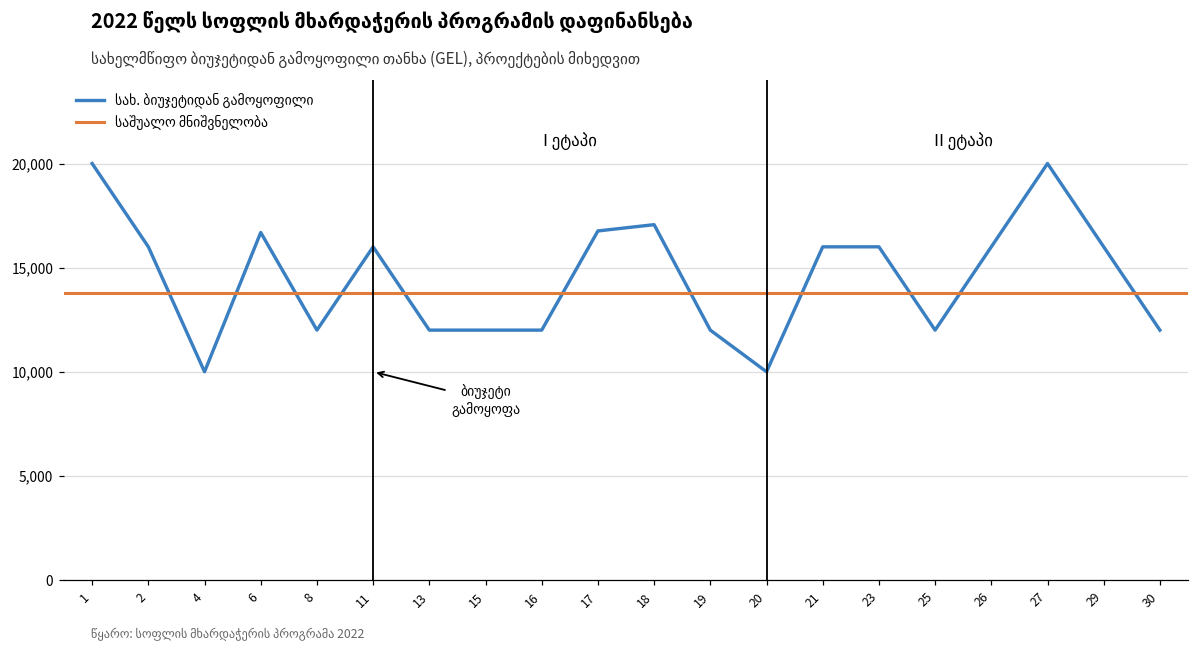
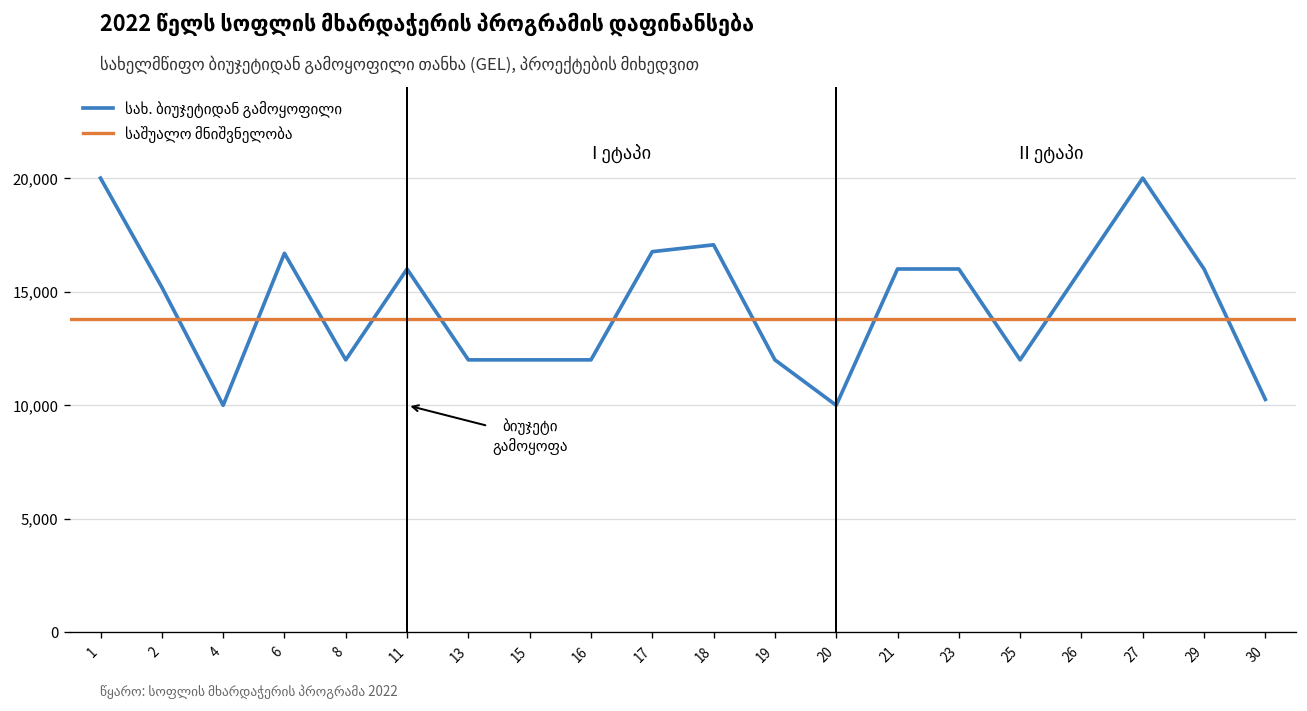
  {
    "1": "20,000",
-   "2": "16,000",
+   "2": "15,200",
    "4": "10,000",
    "6": "16,700",
    "8": "12,000",
    "11": "16,000",
    "13": "12,000",
    "15": "12,000",
    "16": "12,000",
    "17": "16,800",
    "18": "17,100",
    "19": "12,000",
    "20": "10,000",
    "21": "16,000",
    "23": "16,000",
    "25": "12,000",
    "26": "16,000",
    "27": "20,000",
    "29": "16,000",
-   "30": "12,000"
+   "30": "10,300"
  }
